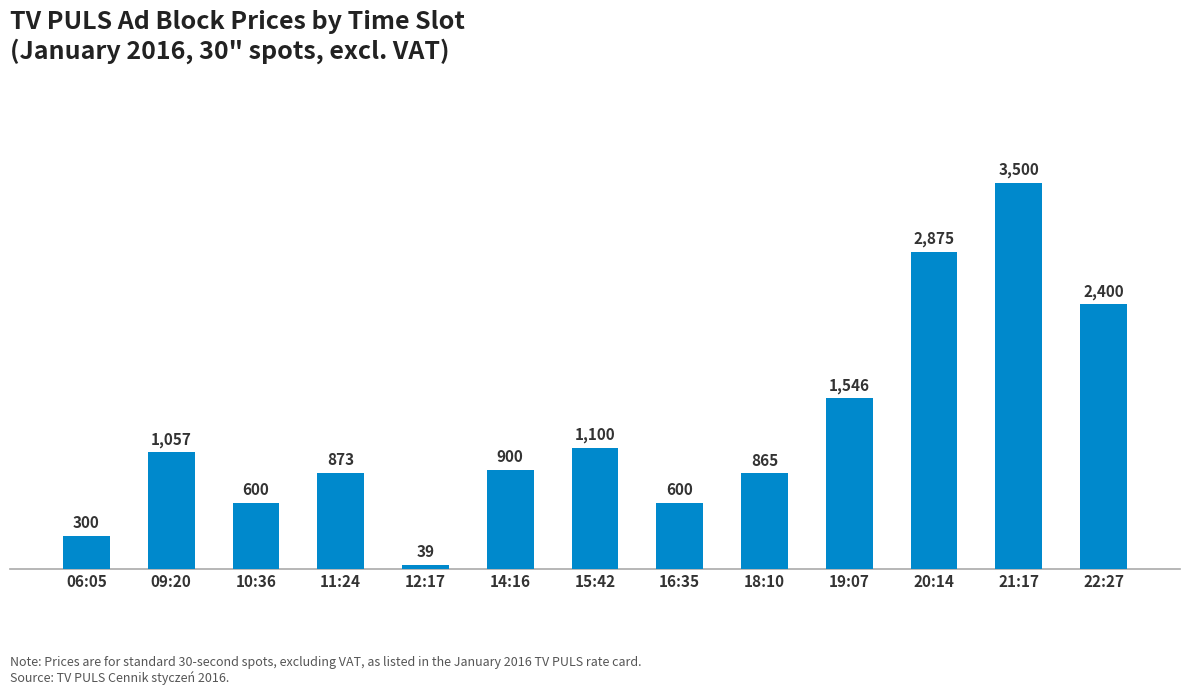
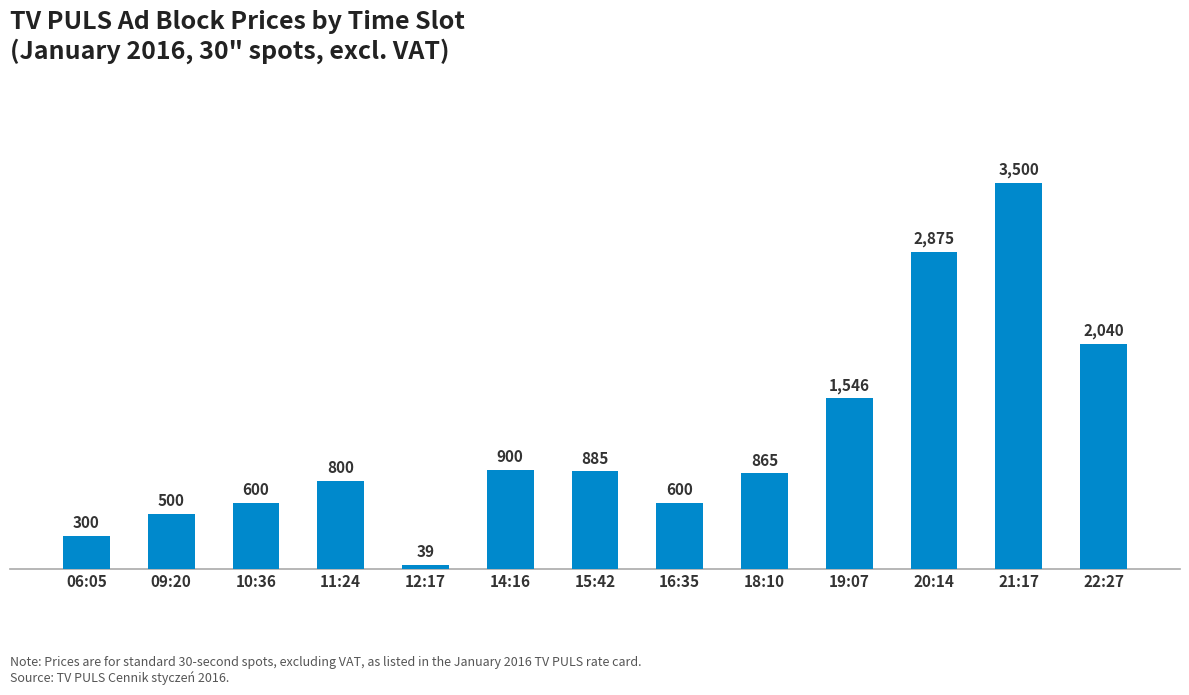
  {
    "06:05": "300",
-   "09:20": "1,057",
+   "09:20": "500",
    "10:36": "600",
-   "11:24": "873",
+   "11:24": "800",
    "12:17": "39",
    "14:16": "900",
-   "15:42": "1,100",
+   "15:42": "885",
    "16:35": "600",
    "18:10": "865",
    "19:07": "1,546",
    "20:14": "2,875",
    "21:17": "3,500",
-   "22:27": "2,400"
+   "22:27": "2,040"
  }
